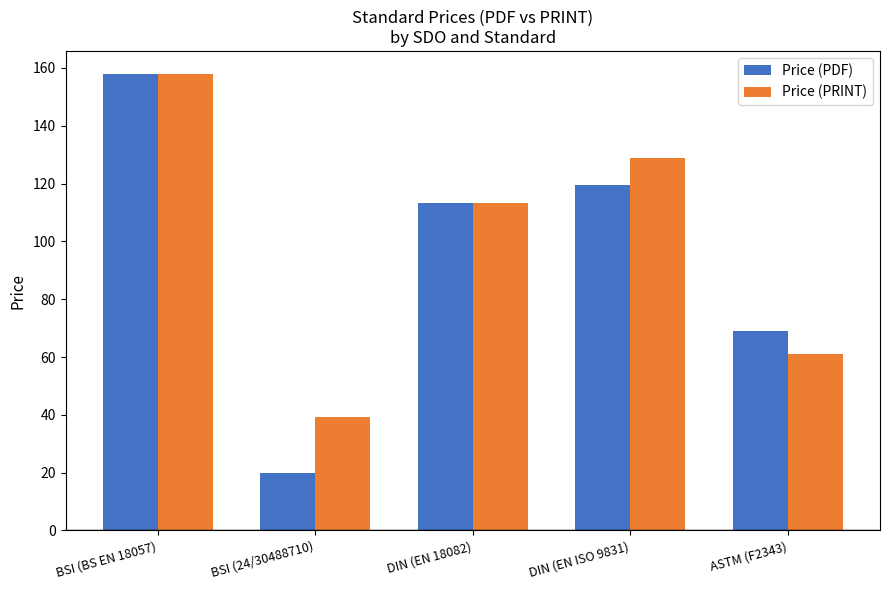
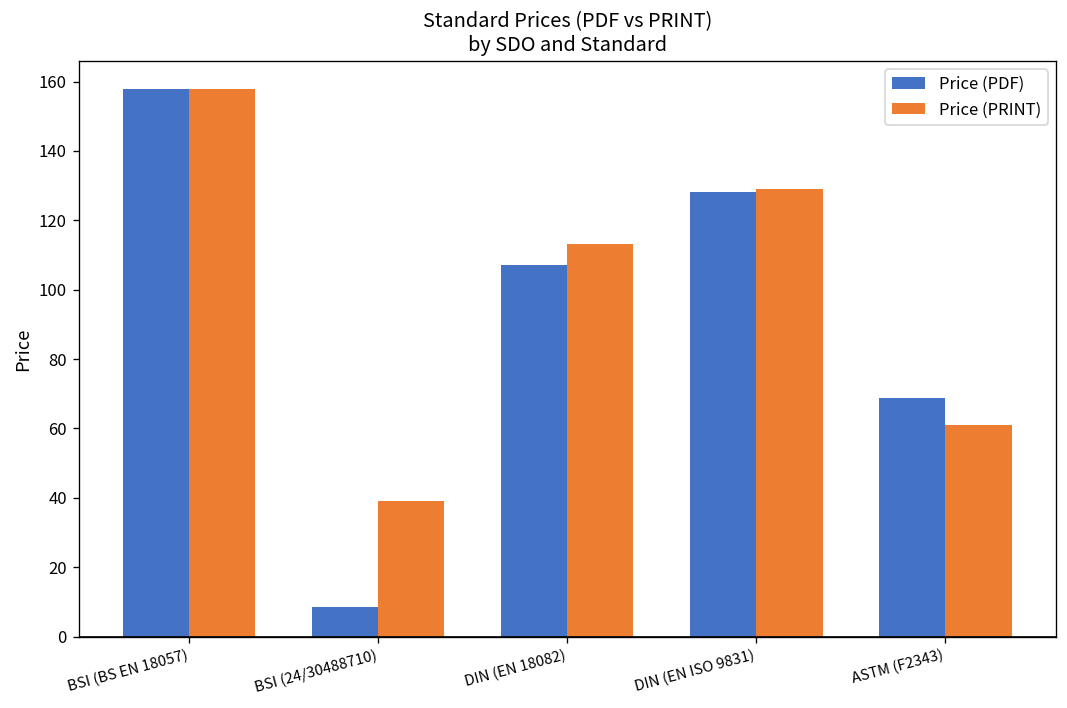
  {
    "Price (PDF)": {
      "BSI (BS EN 18057)": 158,
-     "BSI (24/30488710)": 20,
-     "DIN (EN 18082)": 113,
-     "DIN (EN ISO 9831)": 119,
+     "BSI (24/30488710)": 9,
+     "DIN (EN 18082)": 107,
+     "DIN (EN ISO 9831)": 128,
      "ASTM (F2343)": 69
    },
    "Price (PRINT)": {
      "BSI (BS EN 18057)": 158,
      "BSI (24/30488710)": 39,
      "DIN (EN 18082)": 113,
      "DIN (EN ISO 9831)": 129,
      "ASTM (F2343)": 61
    }
  }
